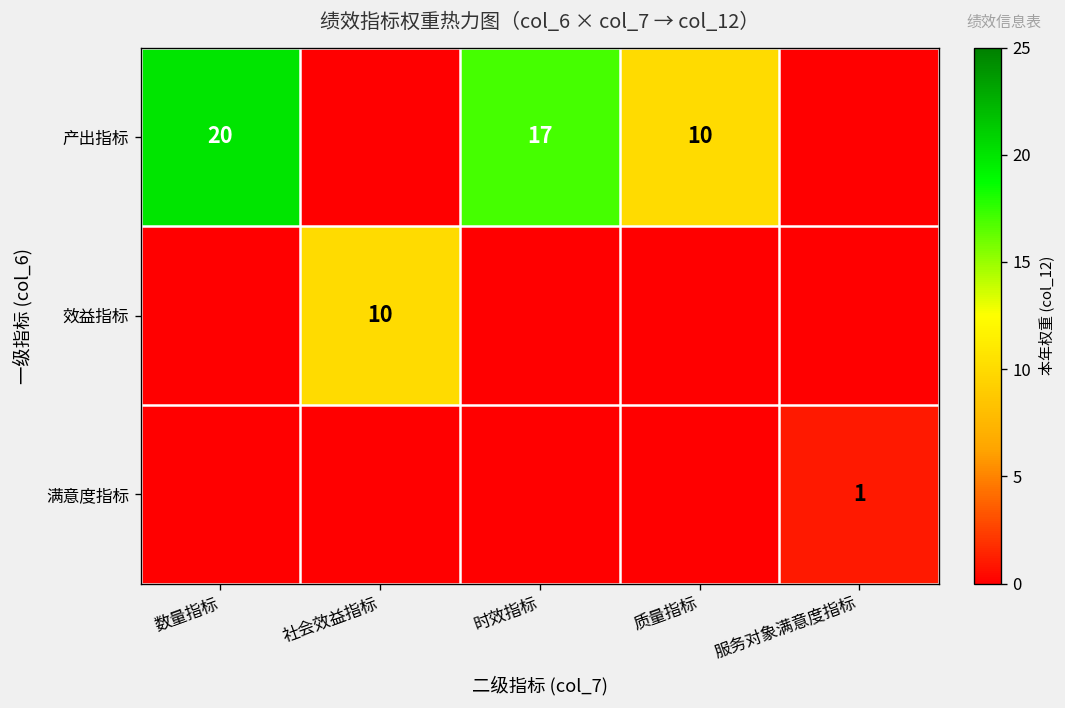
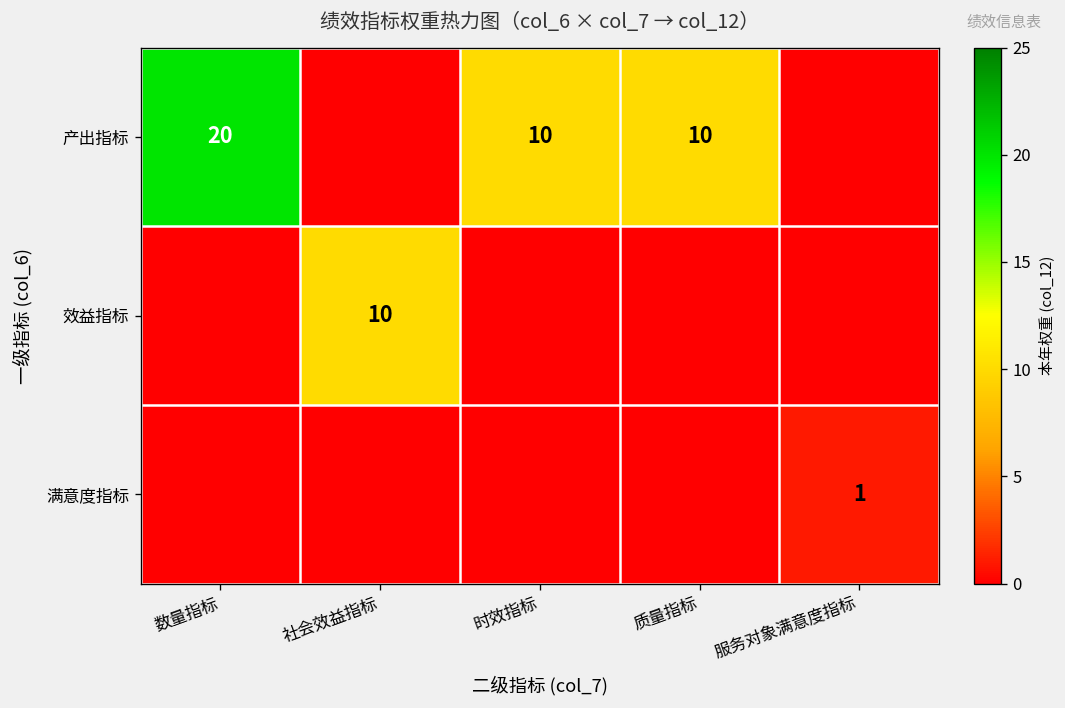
  {
    "产出指标": {
      "数量指标": 20,
-     "时效指标": 17,
+     "时效指标": 10,
      "质量指标": 10
    },
    "效益指标": {
      "社会效益指标": 10
    },
    "满意度指标": {
      "服务对象满意度指标": 1
    }
  }
